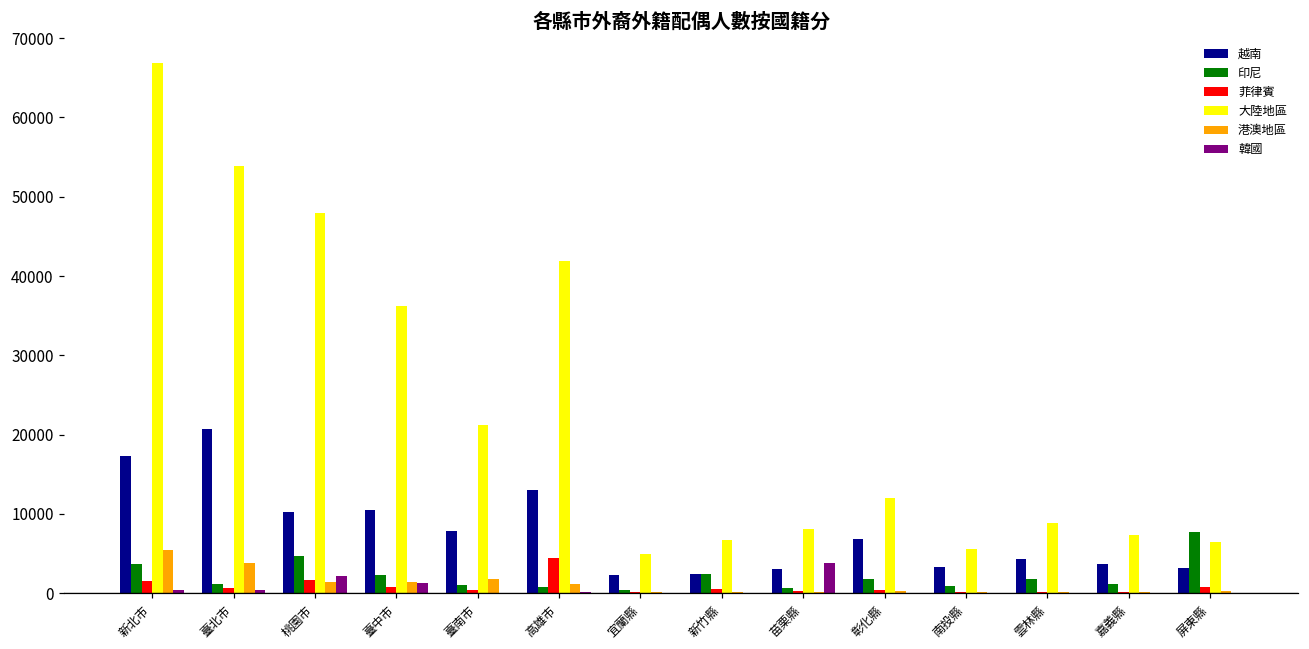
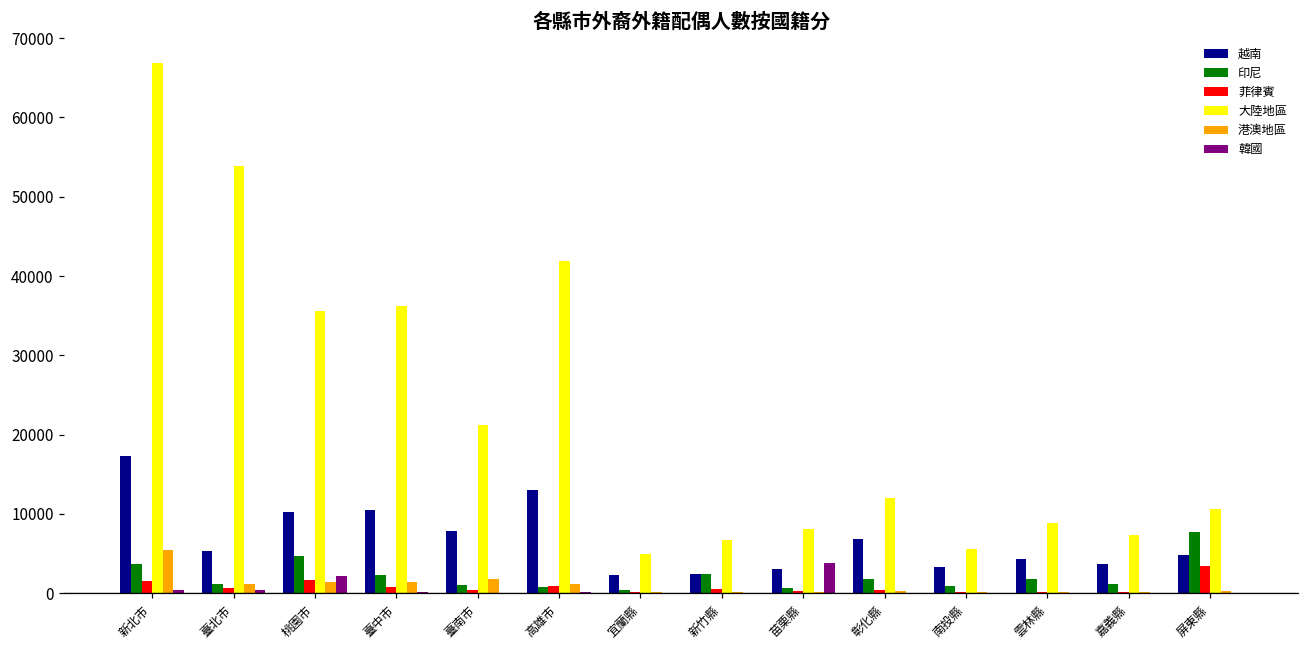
  {
    "越南": {
      "新北市": 17000,
-     "臺北市": 21000,
+     "臺北市": 5000,
      "桃園市": 10000,
      "臺中市": 10000,
      "臺南市": 8000,
      "高雄市": 13000,
      "宜蘭縣": 2000,
      "新竹縣": 2000,
      "苗栗縣": 3000,
      "彰化縣": 7000,
      "南投縣": 3000,
      "雲林縣": 4000,
      "嘉義縣": 4000,
-     "屏東縣": 3000
+     "屏東縣": 5000
    },
    "印尼": {
      "新北市": 4000,
      "臺北市": 1000,
      "桃園市": 5000,
      "臺中市": 2000,
      "臺南市": 1000,
      "高雄市": 1000,
      "宜蘭縣": 0,
      "新竹縣": 2000,
      "苗栗縣": 1000,
      "彰化縣": 2000,
      "南投縣": 1000,
      "雲林縣": 2000,
      "嘉義縣": 1000,
      "屏東縣": 8000
    },
    "菲律賓": {
      "新北市": 1000,
      "臺北市": 1000,
      "桃園市": 2000,
      "臺中市": 1000,
      "臺南市": 0,
-     "高雄市": 4000,
+     "高雄市": 1000,
      "新竹縣": 1000,
      "彰化縣": 0,
-     "屏東縣": 1000
+     "屏東縣": 3000
    },
    "大陸地區": {
      "新北市": 67000,
      "臺北市": 54000,
-     "桃園市": 48000,
+     "桃園市": 36000,
      "臺中市": 36000,
      "臺南市": 21000,
      "高雄市": 42000,
      "宜蘭縣": 5000,
      "新竹縣": 7000,
      "苗栗縣": 8000,
      "彰化縣": 12000,
      "南投縣": 6000,
      "雲林縣": 9000,
      "嘉義縣": 7000,
-     "屏東縣": 6000
+     "屏東縣": 11000
    },
    "港澳地區": {
      "新北市": 5000,
-     "臺北市": 4000,
+     "臺北市": 1000,
      "桃園市": 1000,
      "臺中市": 1000,
      "臺南市": 2000,
      "高雄市": 1000
    },
    "韓國": {
      "新北市": 0,
      "臺北市": 0,
      "桃園市": 2000,
-     "臺中市": 1000,
+     "臺中市": 0,
      "苗栗縣": 4000
    }
  }
